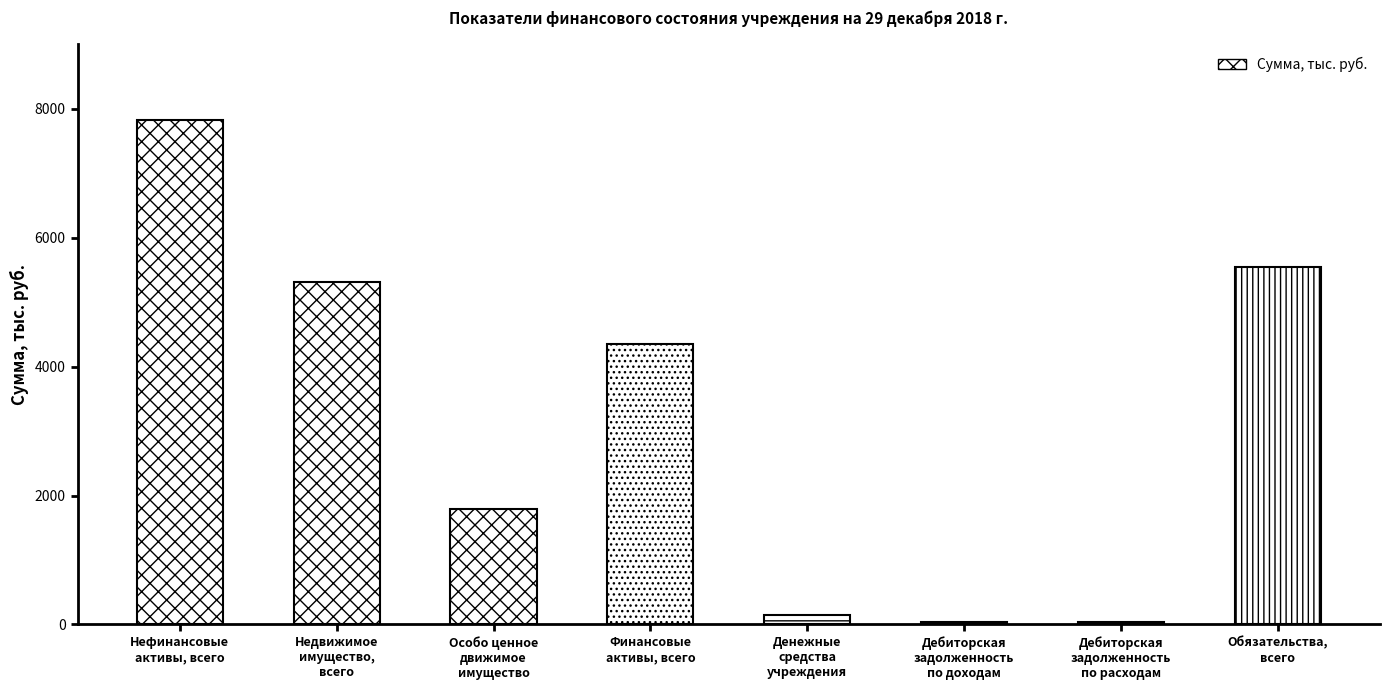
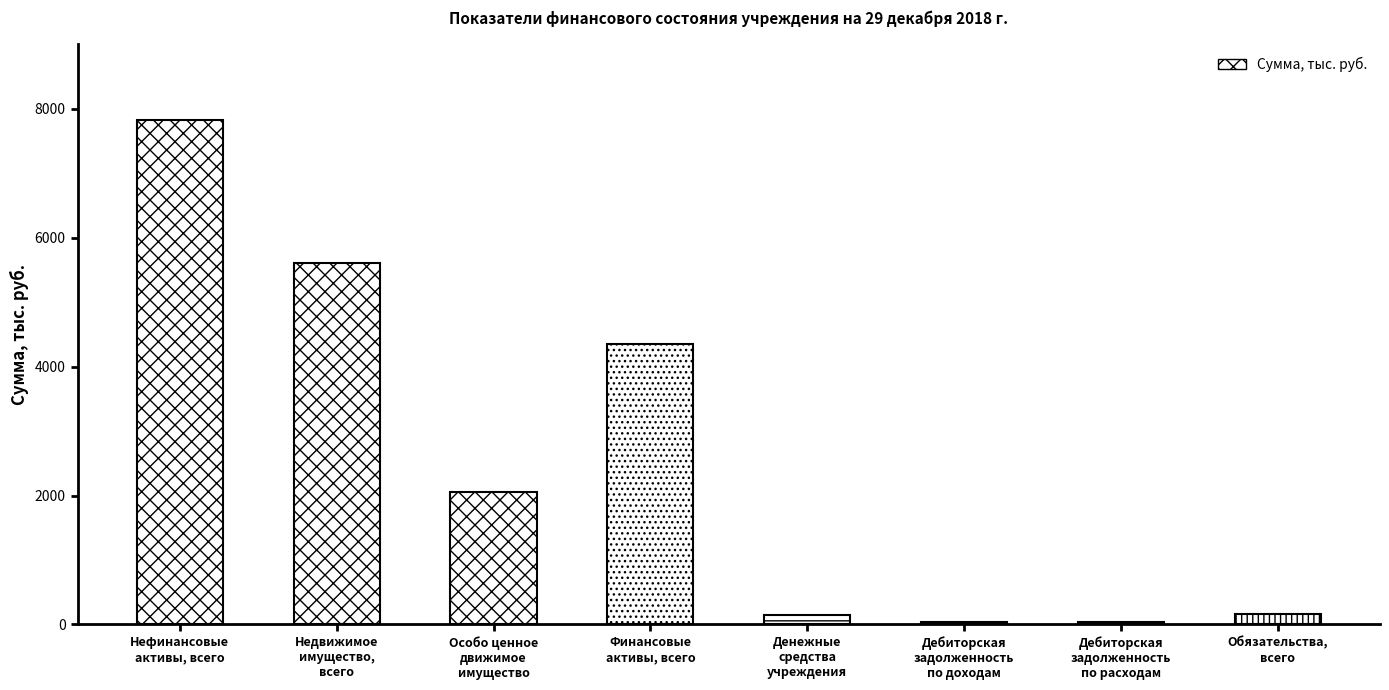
  {
    "Нефинансовые активы, всего": 7800,
-   "Недвижимое имущество, всего": 5300,
-   "Особо ценное движимое имущество": 1800,
+   "Недвижимое имущество, всего": 5600,
+   "Особо ценное движимое имущество": 2100,
    "Финансовые активы, всего": 4400,
    "Денежные средства учреждения": 100,
    "Дебиторская задолженность по доходам": 0,
-   "Обязательства, всего": 5600
+   "Обязательства, всего": 200
  }
